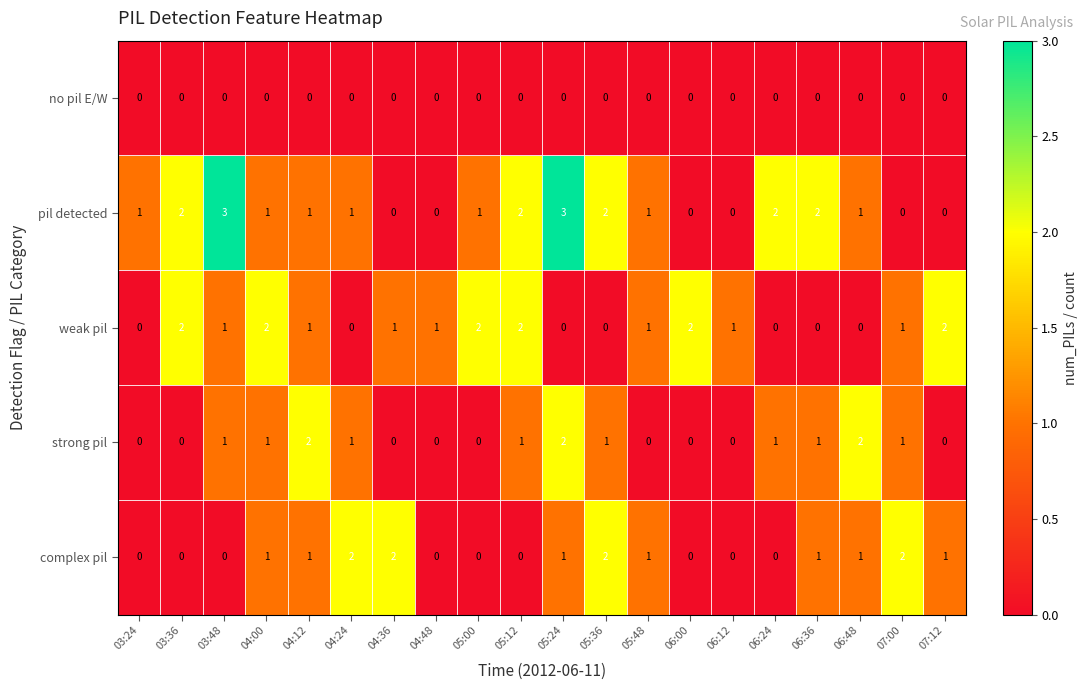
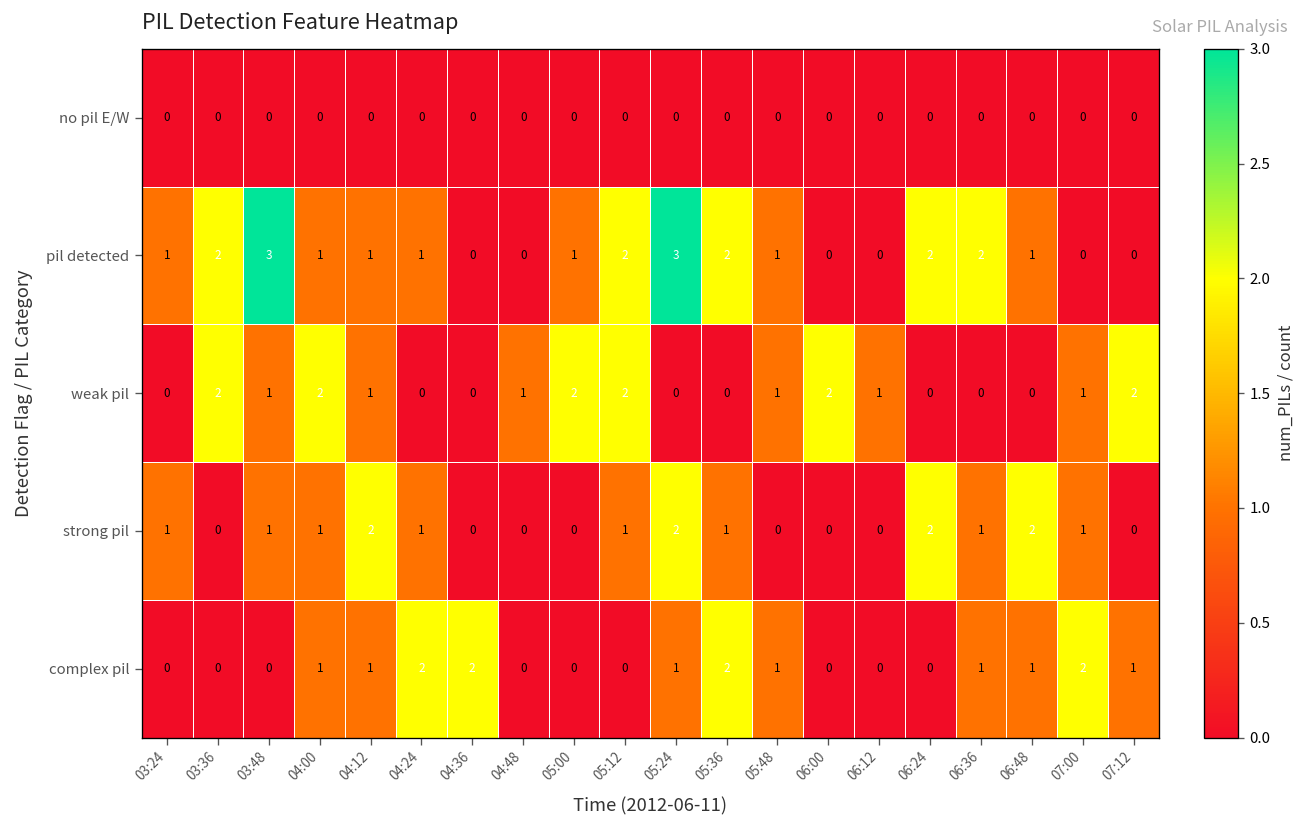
  {
    "no pil E/W": {
      "03:24": 0,
      "03:36": 0,
      "03:48": 0,
      "04:00": 0,
      "04:12": 0,
      "04:24": 0,
      "04:36": 0,
      "04:48": 0,
      "05:00": 0,
      "05:12": 0,
      "05:24": 0,
      "05:36": 0,
      "05:48": 0,
      "06:00": 0,
      "06:12": 0,
      "06:24": 0,
      "06:36": 0,
      "06:48": 0,
      "07:00": 0,
      "07:12": 0
    },
    "pil detected": {
      "03:24": 1,
      "03:36": 2,
      "03:48": 3,
      "04:00": 1,
      "04:12": 1,
      "04:24": 1,
      "04:36": 0,
      "04:48": 0,
      "05:00": 1,
      "05:12": 2,
      "05:24": 3,
      "05:36": 2,
      "05:48": 1,
      "06:00": 0,
      "06:12": 0,
      "06:24": 2,
      "06:36": 2,
      "06:48": 1,
      "07:00": 0,
      "07:12": 0
    },
    "weak pil": {
      "03:24": 0,
      "03:36": 2,
      "03:48": 1,
      "04:00": 2,
      "04:12": 1,
      "04:24": 0,
-     "04:36": 1,
+     "04:36": 0,
      "04:48": 1,
      "05:00": 2,
      "05:12": 2,
      "05:24": 0,
      "05:36": 0,
      "05:48": 1,
      "06:00": 2,
      "06:12": 1,
      "06:24": 0,
      "06:36": 0,
      "06:48": 0,
      "07:00": 1,
      "07:12": 2
    },
    "strong pil": {
-     "03:24": 0,
+     "03:24": 1,
      "03:36": 0,
      "03:48": 1,
      "04:00": 1,
      "04:12": 2,
      "04:24": 1,
      "04:36": 0,
      "04:48": 0,
      "05:00": 0,
      "05:12": 1,
      "05:24": 2,
      "05:36": 1,
      "05:48": 0,
      "06:00": 0,
      "06:12": 0,
-     "06:24": 1,
+     "06:24": 2,
      "06:36": 1,
      "06:48": 2,
      "07:00": 1,
      "07:12": 0
    },
    "complex pil": {
      "03:24": 0,
      "03:36": 0,
      "03:48": 0,
      "04:00": 1,
      "04:12": 1,
      "04:24": 2,
      "04:36": 2,
      "04:48": 0,
      "05:00": 0,
      "05:12": 0,
      "05:24": 1,
      "05:36": 2,
      "05:48": 1,
      "06:00": 0,
      "06:12": 0,
      "06:24": 0,
      "06:36": 1,
      "06:48": 1,
      "07:00": 2,
      "07:12": 1
    }
  }
